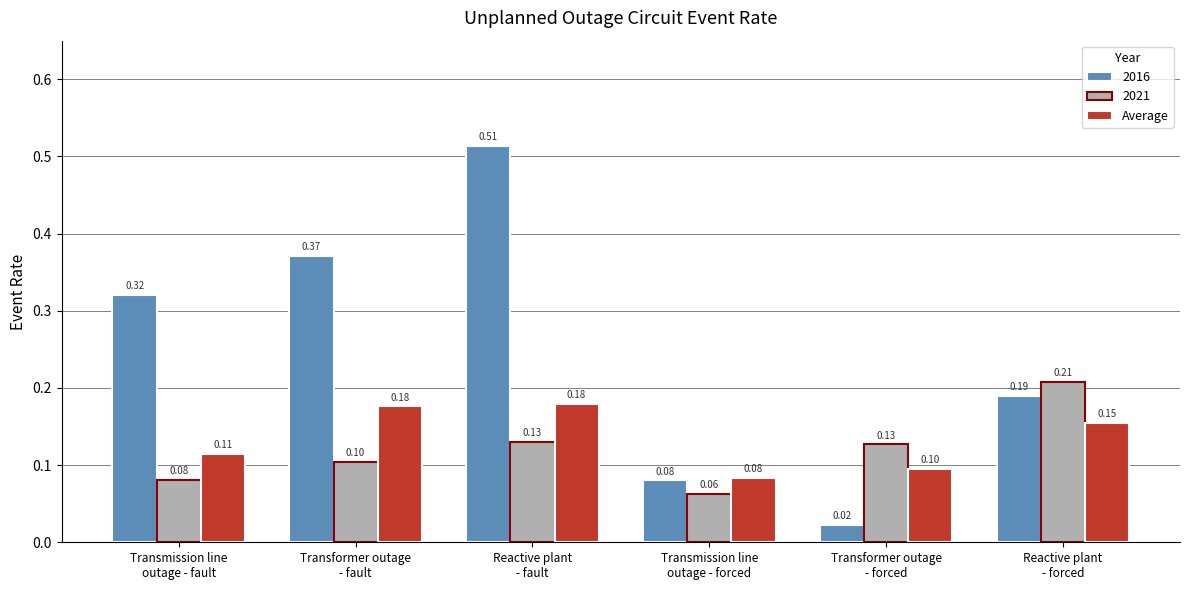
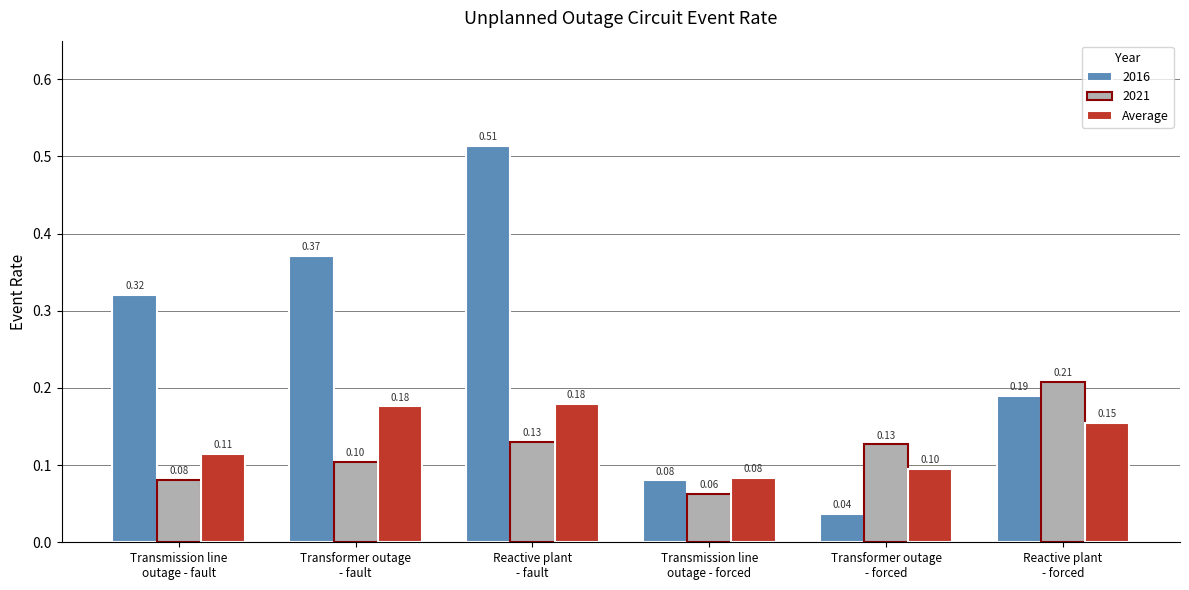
  {
    "2016": {
      "Transmission line outage - fault": 0.32,
      "Transformer outage - fault": 0.37,
      "Reactive plant - fault": 0.51,
      "Transmission line outage - forced": 0.08,
-     "Transformer outage - forced": 0.02,
+     "Transformer outage - forced": 0.04,
      "Reactive plant - forced": 0.19
    },
    "2021": {
      "Transmission line outage - fault": 0.08,
      "Transformer outage - fault": 0.10,
      "Reactive plant - fault": 0.13,
      "Transmission line outage - forced": 0.06,
      "Transformer outage - forced": 0.13,
      "Reactive plant - forced": 0.21
    },
    "Average": {
      "Transmission line outage - fault": 0.11,
      "Transformer outage - fault": 0.18,
      "Reactive plant - fault": 0.18,
      "Transmission line outage - forced": 0.08,
      "Transformer outage - forced": 0.10,
      "Reactive plant - forced": 0.15
    }
  }
